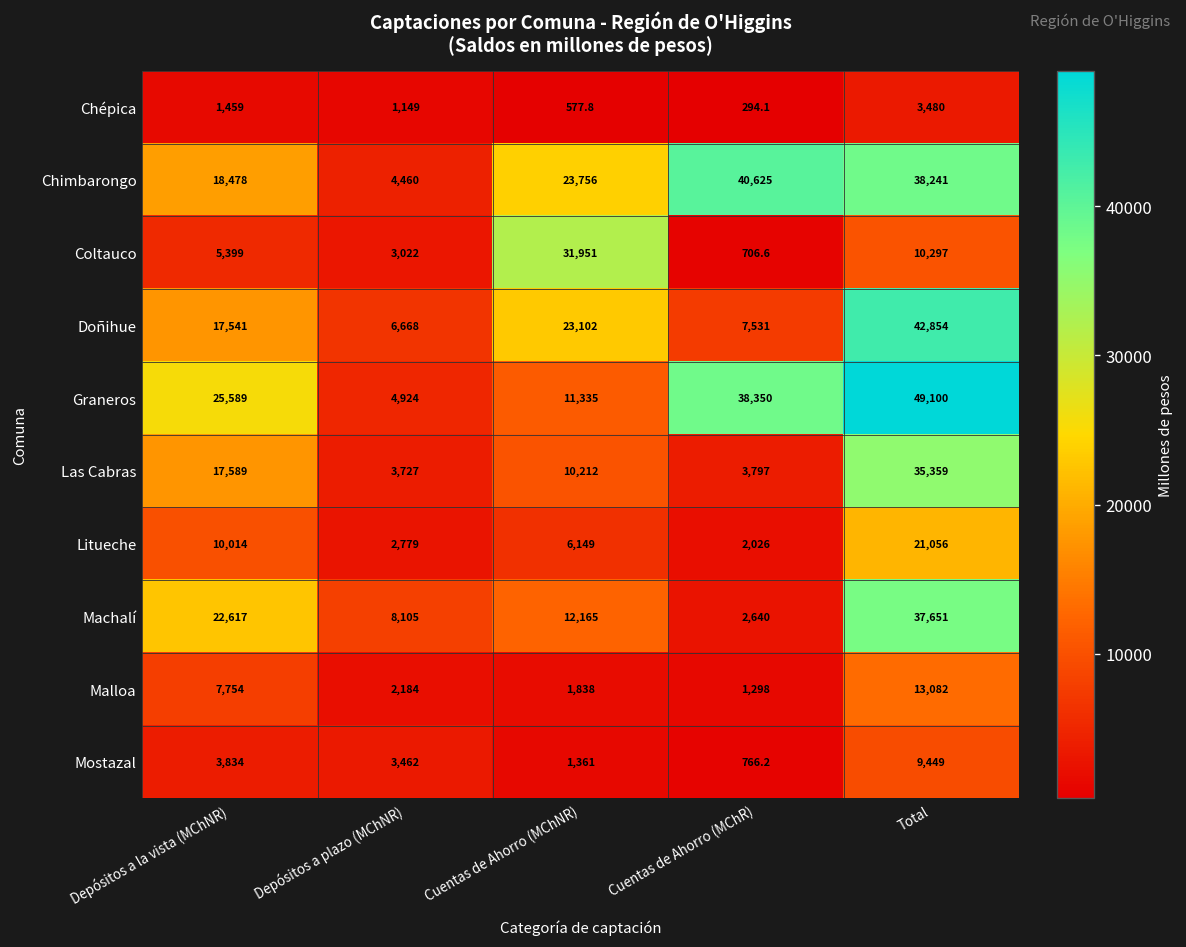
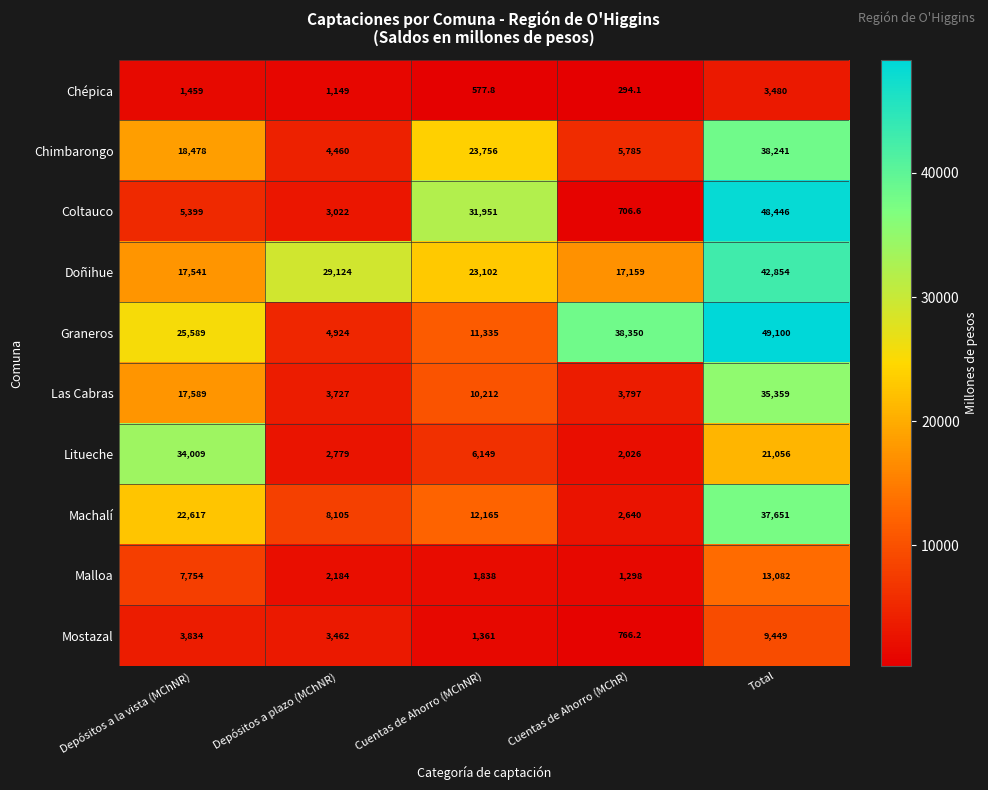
  {
    "Chépica": {
      "Depósitos a la vista (MChNR)": "1,459",
      "Depósitos a plazo (MChNR)": "1,149",
      "Cuentas de Ahorro (MChNR)": "577.8",
      "Cuentas de Ahorro (MChR)": "294.1",
      "Total": "3,480"
    },
    "Chimbarongo": {
      "Depósitos a la vista (MChNR)": "18,478",
      "Depósitos a plazo (MChNR)": "4,460",
      "Cuentas de Ahorro (MChNR)": "23,756",
-     "Cuentas de Ahorro (MChR)": "40,625",
+     "Cuentas de Ahorro (MChR)": "5,785",
      "Total": "38,241"
    },
    "Coltauco": {
      "Depósitos a la vista (MChNR)": "5,399",
      "Depósitos a plazo (MChNR)": "3,022",
      "Cuentas de Ahorro (MChNR)": "31,951",
      "Cuentas de Ahorro (MChR)": "706.6",
-     "Total": "10,297"
+     "Total": "48,446"
    },
    "Doñihue": {
      "Depósitos a la vista (MChNR)": "17,541",
-     "Depósitos a plazo (MChNR)": "6,668",
+     "Depósitos a plazo (MChNR)": "29,124",
      "Cuentas de Ahorro (MChNR)": "23,102",
-     "Cuentas de Ahorro (MChR)": "7,531",
+     "Cuentas de Ahorro (MChR)": "17,159",
      "Total": "42,854"
    },
    "Graneros": {
      "Depósitos a la vista (MChNR)": "25,589",
      "Depósitos a plazo (MChNR)": "4,924",
      "Cuentas de Ahorro (MChNR)": "11,335",
      "Cuentas de Ahorro (MChR)": "38,350",
      "Total": "49,100"
    },
    "Las Cabras": {
      "Depósitos a la vista (MChNR)": "17,589",
      "Depósitos a plazo (MChNR)": "3,727",
      "Cuentas de Ahorro (MChNR)": "10,212",
      "Cuentas de Ahorro (MChR)": "3,797",
      "Total": "35,359"
    },
    "Litueche": {
-     "Depósitos a la vista (MChNR)": "10,014",
+     "Depósitos a la vista (MChNR)": "34,009",
      "Depósitos a plazo (MChNR)": "2,779",
      "Cuentas de Ahorro (MChNR)": "6,149",
      "Cuentas de Ahorro (MChR)": "2,026",
      "Total": "21,056"
    },
    "Machalí": {
      "Depósitos a la vista (MChNR)": "22,617",
      "Depósitos a plazo (MChNR)": "8,105",
      "Cuentas de Ahorro (MChNR)": "12,165",
      "Cuentas de Ahorro (MChR)": "2,640",
      "Total": "37,651"
    },
    "Malloa": {
      "Depósitos a la vista (MChNR)": "7,754",
      "Depósitos a plazo (MChNR)": "2,184",
      "Cuentas de Ahorro (MChNR)": "1,838",
      "Cuentas de Ahorro (MChR)": "1,298",
      "Total": "13,082"
    },
    "Mostazal": {
      "Depósitos a la vista (MChNR)": "3,834",
      "Depósitos a plazo (MChNR)": "3,462",
      "Cuentas de Ahorro (MChNR)": "1,361",
      "Cuentas de Ahorro (MChR)": "766.2",
      "Total": "9,449"
    }
  }
